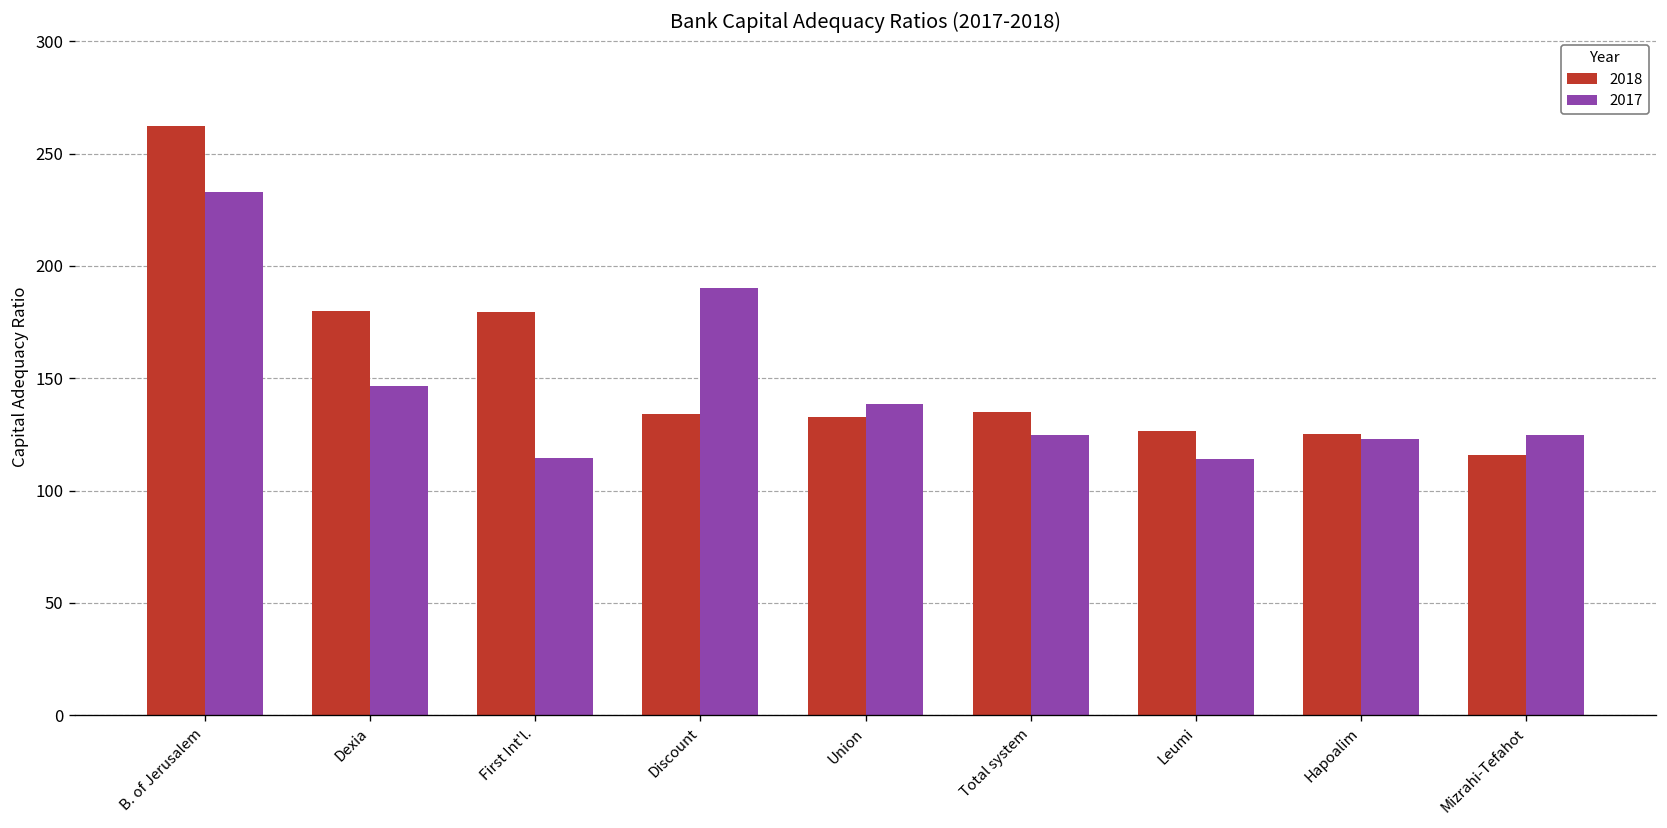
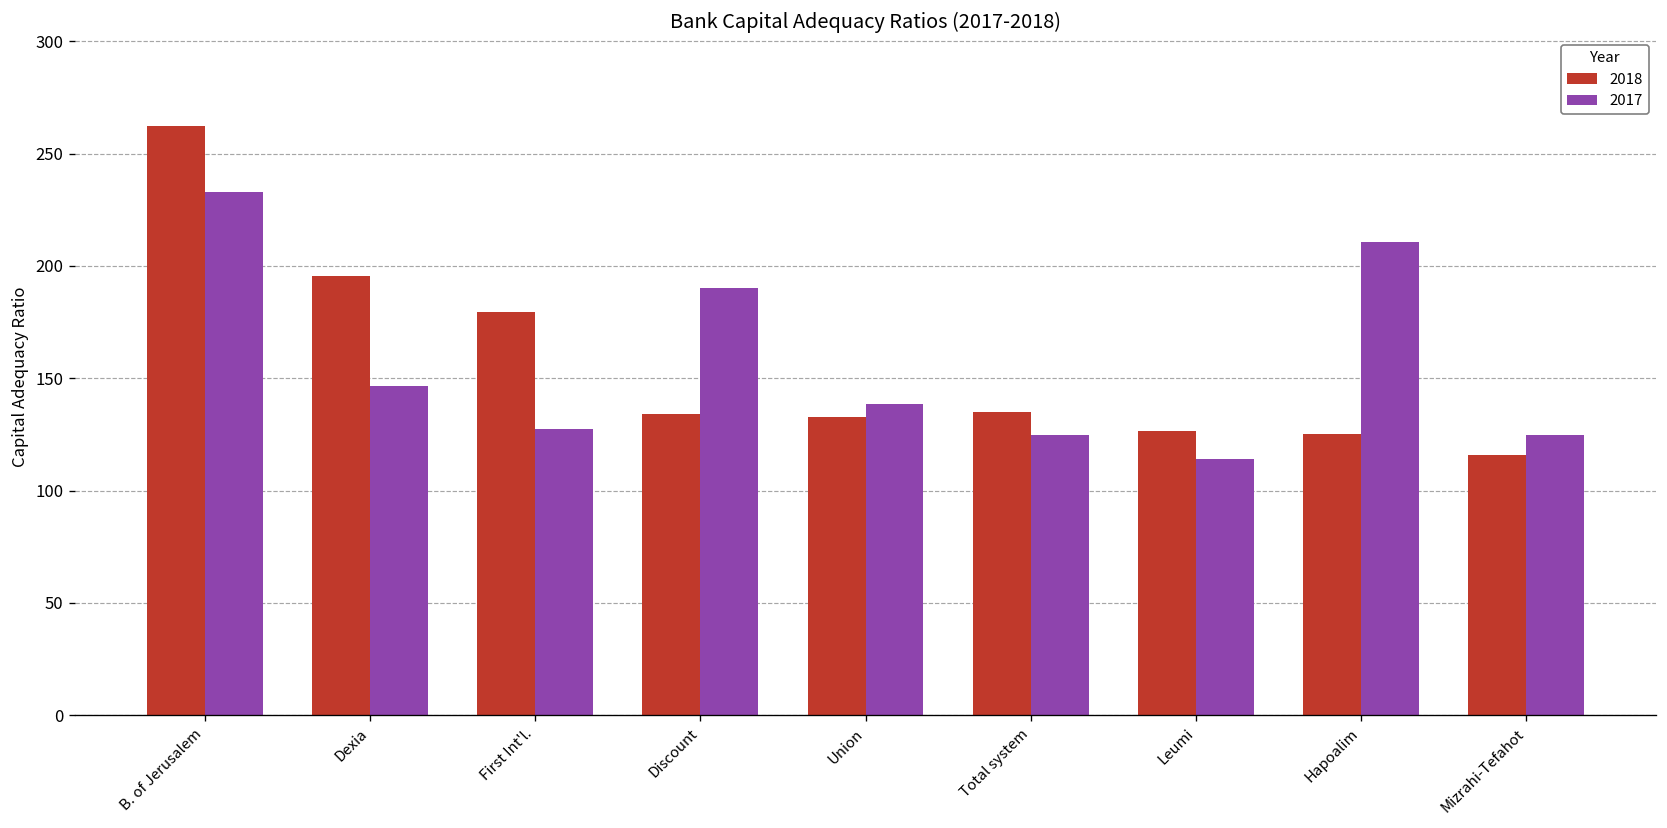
  {
    "2018": {
      "B. of Jerusalem": 262,
-     "Dexia": 180,
+     "Dexia": 196,
      "First Int'l.": 180,
      "Discount": 134,
      "Union": 133,
      "Total system": 135,
      "Leumi": 127,
      "Hapoalim": 125,
      "Mizrahi-Tefahot": 116
    },
    "2017": {
      "B. of Jerusalem": 233,
      "Dexia": 147,
-     "First Int'l.": 115,
+     "First Int'l.": 127,
      "Discount": 190,
      "Union": 139,
      "Total system": 125,
      "Leumi": 114,
-     "Hapoalim": 123,
+     "Hapoalim": 211,
      "Mizrahi-Tefahot": 125
    }
  }
